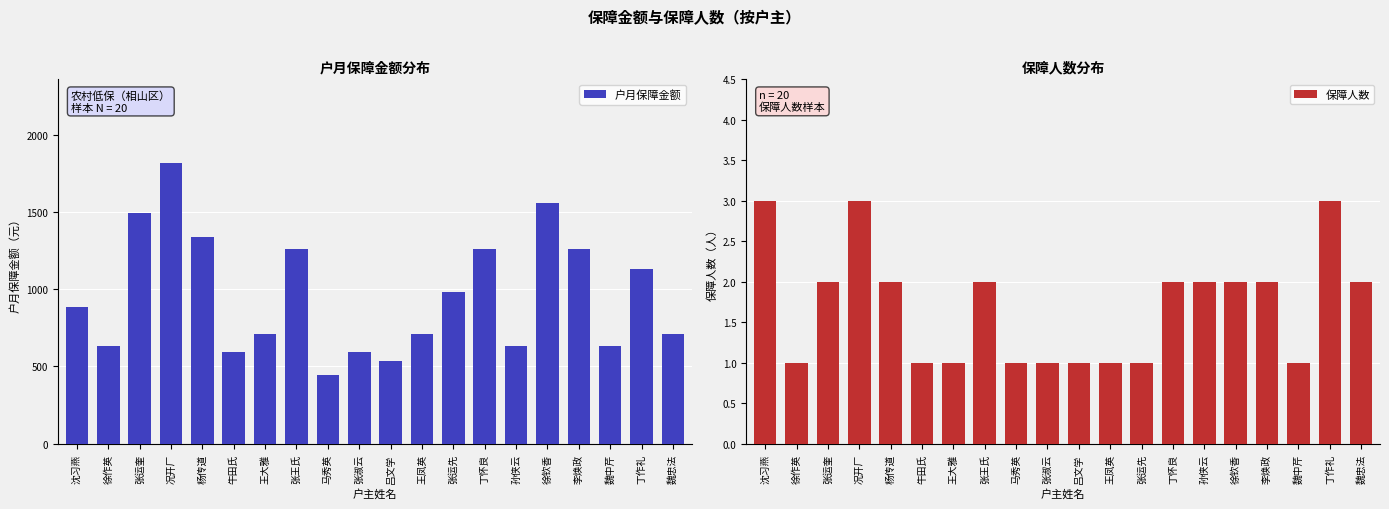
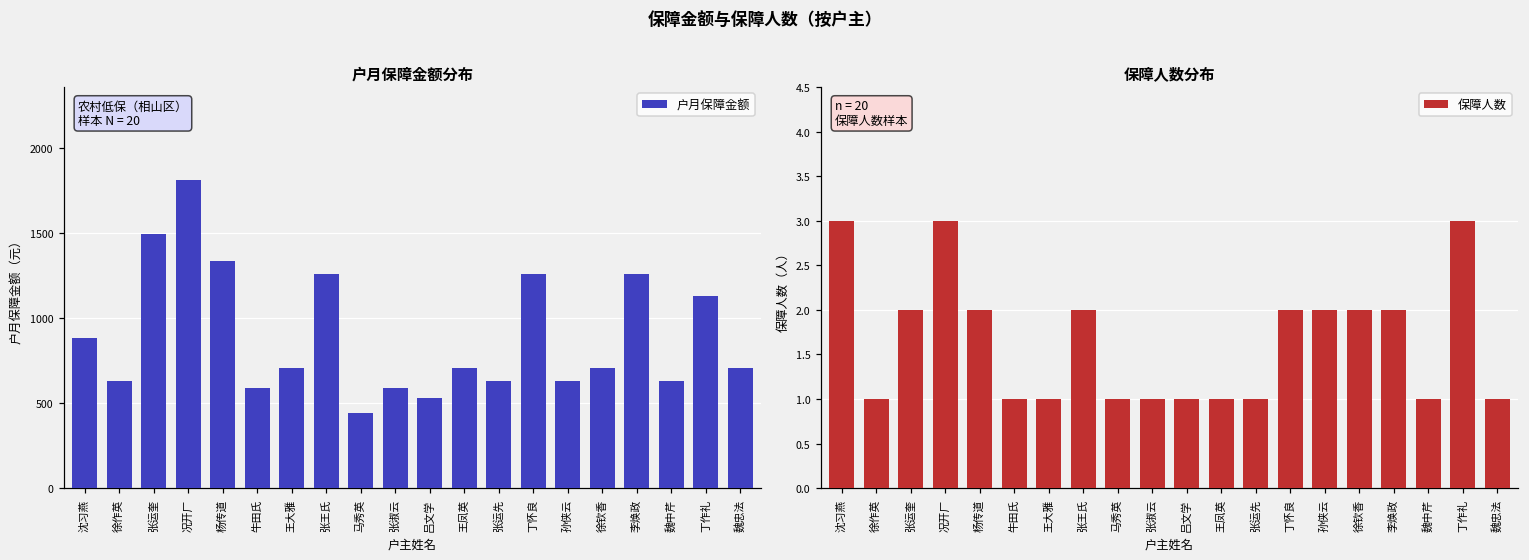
  {
    "户月保障金额分布": {
      "沈习燕": 890,
      "徐作英": 630,
      "张运奎": 1500,
      "况开厂": 1820,
      "杨传道": 1340,
      "牛田氏": 590,
      "王大雅": 710,
      "张王氏": 1260,
      "马秀英": 440,
      "张淑云": 590,
      "吕文学": 530,
      "王凤英": 710,
-     "张运先": 980,
+     "张运先": 630,
      "丁怀良": 1260,
      "孙侠云": 630,
-     "徐钦香": 1560,
+     "徐钦香": 710,
      "李焕政": 1260,
      "魏中芹": 630,
      "丁作礼": 1130,
      "魏忠法": 710
    },
    "保障人数分布": {
      "沈习燕": 3,
      "徐作英": 1,
      "张运奎": 2,
      "况开厂": 3,
      "杨传道": 2,
      "牛田氏": 1,
      "王大雅": 1,
      "张王氏": 2,
      "马秀英": 1,
      "张淑云": 1,
      "吕文学": 1,
      "王凤英": 1,
      "张运先": 1,
      "丁怀良": 2,
      "孙侠云": 2,
      "徐钦香": 2,
      "李焕政": 2,
      "魏中芹": 1,
      "丁作礼": 3,
-     "魏忠法": 2
+     "魏忠法": 1
    }
  }
